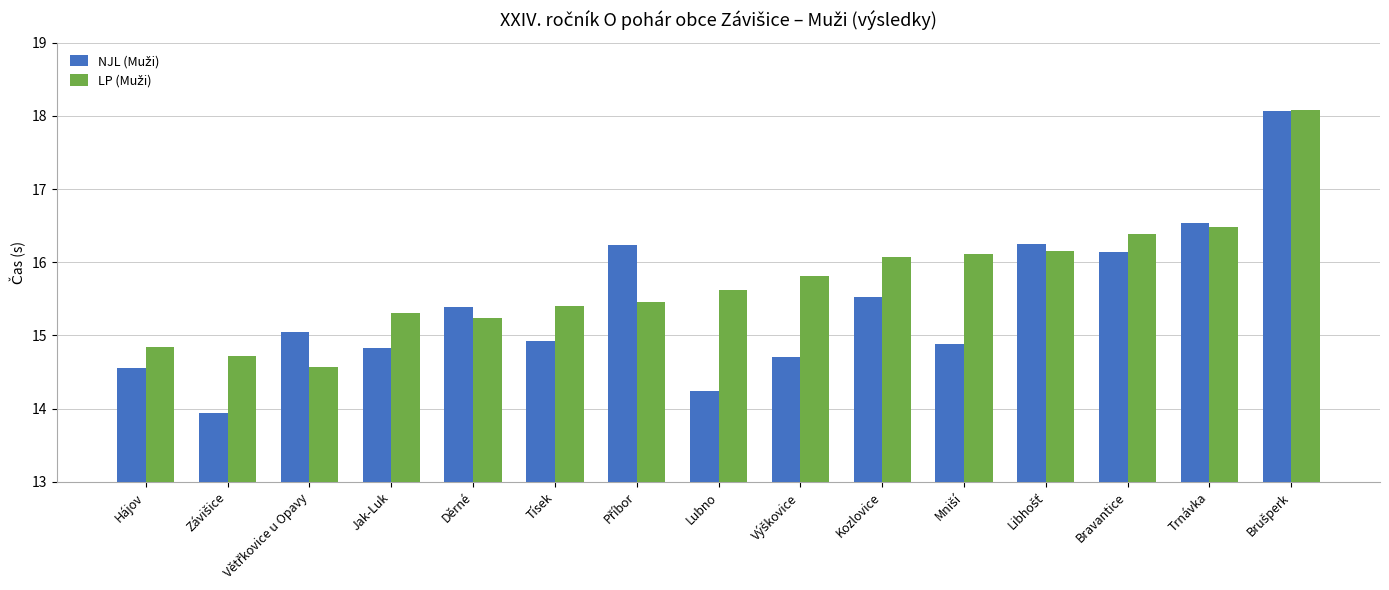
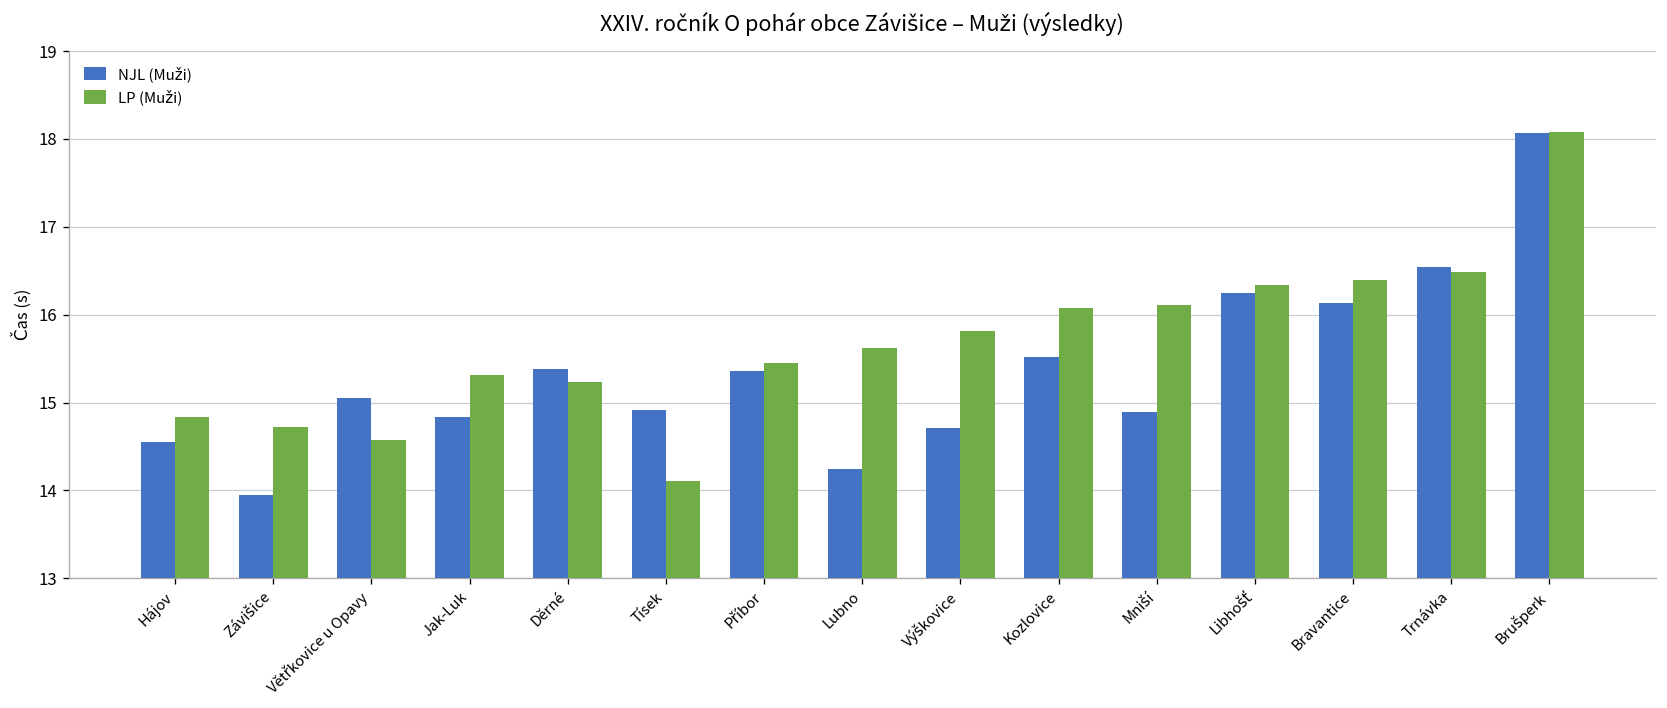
  {
    "NJL (Muži)": {
      "Hájov": 14.6,
      "Závišice": 13.9,
      "Větřkovice u Opavy": 15.1,
      "Jak-Luk": 14.8,
      "Děrné": 15.4,
      "Tísek": 14.9,
-     "Příbor": 16.2,
+     "Příbor": 15.4,
      "Lubno": 14.2,
      "Výškovice": 14.7,
      "Kozlovice": 15.5,
      "Mniší": 14.9,
      "Libhošť": 16.3,
      "Bravantice": 16.1,
      "Trnávka": 16.5,
      "Brušperk": 18.1
    },
    "LP (Muži)": {
      "Hájov": 14.8,
      "Závišice": 14.7,
      "Větřkovice u Opavy": 14.6,
      "Jak-Luk": 15.3,
      "Děrné": 15.2,
-     "Tísek": 15.4,
+     "Tísek": 14.1,
      "Příbor": 15.5,
      "Lubno": 15.6,
      "Výškovice": 15.8,
      "Kozlovice": 16.1,
      "Mniší": 16.1,
-     "Libhošť": 16.2,
+     "Libhošť": 16.3,
      "Bravantice": 16.4,
      "Trnávka": 16.5,
      "Brušperk": 18.1
    }
  }
